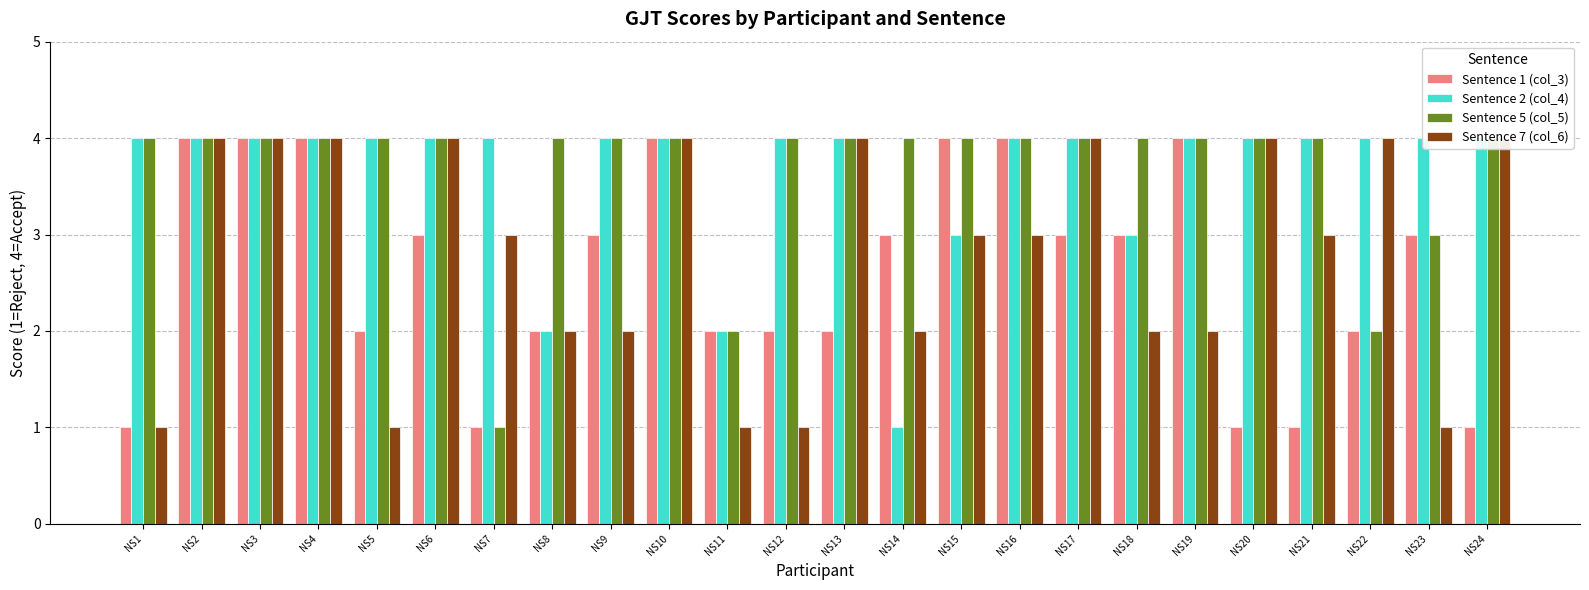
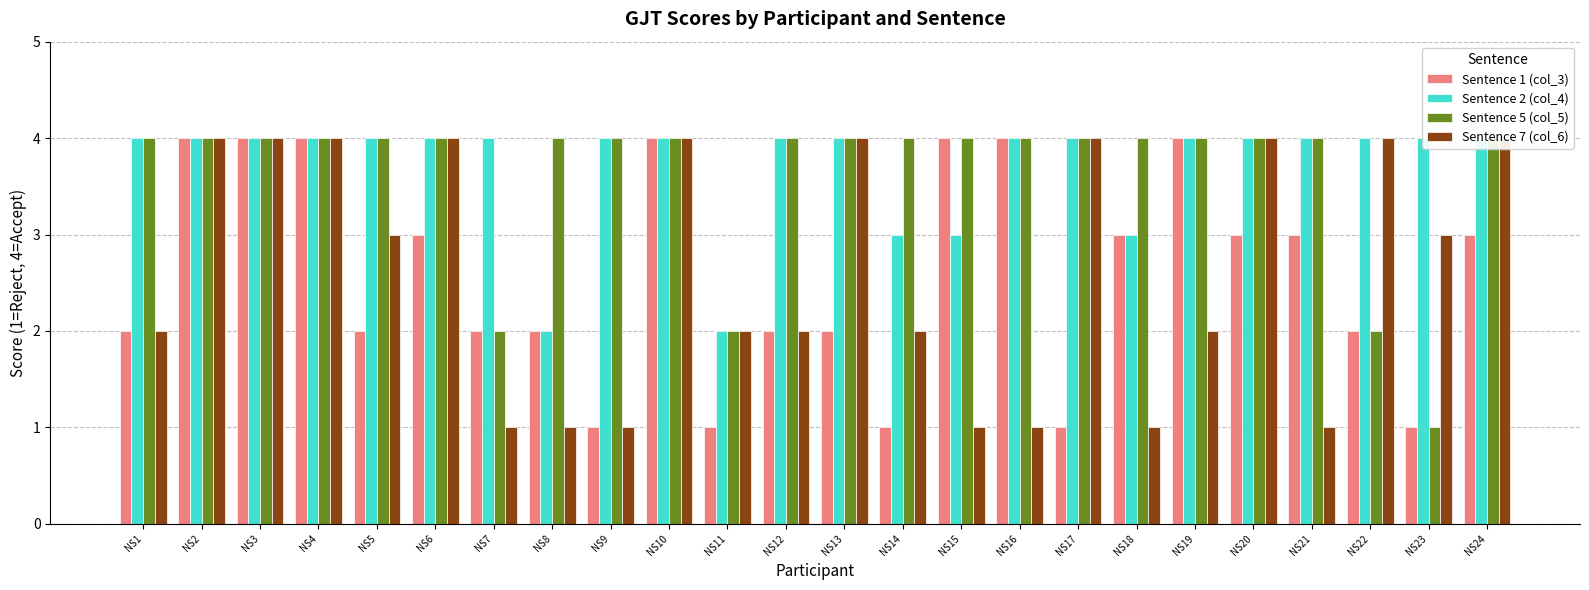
  {
    "Sentence 1 (col_3)": {
-     "NS1": 1,
+     "NS1": 2,
      "NS2": 4,
      "NS3": 4,
      "NS4": 4,
      "NS5": 2,
      "NS6": 3,
-     "NS7": 1,
+     "NS7": 2,
      "NS8": 2,
-     "NS9": 3,
+     "NS9": 1,
      "NS10": 4,
-     "NS11": 2,
+     "NS11": 1,
      "NS12": 2,
      "NS13": 2,
-     "NS14": 3,
+     "NS14": 1,
      "NS15": 4,
      "NS16": 4,
-     "NS17": 3,
+     "NS17": 1,
      "NS18": 3,
      "NS19": 4,
-     "NS20": 1,
-     "NS21": 1,
+     "NS20": 3,
+     "NS21": 3,
      "NS22": 2,
-     "NS23": 3,
-     "NS24": 1
+     "NS23": 1,
+     "NS24": 3
    },
    "Sentence 2 (col_4)": {
      "NS1": 4,
      "NS2": 4,
      "NS3": 4,
      "NS4": 4,
      "NS5": 4,
      "NS6": 4,
      "NS7": 4,
      "NS8": 2,
      "NS9": 4,
      "NS10": 4,
      "NS11": 2,
      "NS12": 4,
      "NS13": 4,
-     "NS14": 1,
+     "NS14": 3,
      "NS15": 3,
      "NS16": 4,
      "NS17": 4,
      "NS18": 3,
      "NS19": 4,
      "NS20": 4,
      "NS21": 4,
      "NS22": 4
    },
    "Sentence 5 (col_5)": {
      "NS1": 4,
      "NS2": 4,
      "NS3": 4,
      "NS4": 4,
      "NS5": 4,
      "NS6": 4,
-     "NS7": 1,
+     "NS7": 2,
      "NS8": 4,
      "NS9": 4,
      "NS10": 4,
      "NS11": 2,
      "NS12": 4,
      "NS13": 4,
      "NS14": 4,
      "NS15": 4,
      "NS16": 4,
      "NS17": 4,
      "NS18": 4,
      "NS19": 4,
      "NS20": 4,
      "NS21": 4,
      "NS22": 2,
-     "NS23": 3
+     "NS23": 1
    },
    "Sentence 7 (col_6)": {
-     "NS1": 1,
+     "NS1": 2,
      "NS2": 4,
      "NS3": 4,
      "NS4": 4,
-     "NS5": 1,
+     "NS5": 3,
      "NS6": 4,
-     "NS7": 3,
-     "NS8": 2,
-     "NS9": 2,
+     "NS7": 1,
+     "NS8": 1,
+     "NS9": 1,
      "NS10": 4,
-     "NS11": 1,
-     "NS12": 1,
+     "NS11": 2,
+     "NS12": 2,
      "NS13": 4,
      "NS14": 2,
-     "NS15": 3,
-     "NS16": 3,
+     "NS15": 1,
+     "NS16": 1,
      "NS17": 4,
-     "NS18": 2,
+     "NS18": 1,
      "NS19": 2,
      "NS20": 4,
-     "NS21": 3,
+     "NS21": 1,
      "NS22": 4,
-     "NS23": 1
+     "NS23": 3
    }
  }
